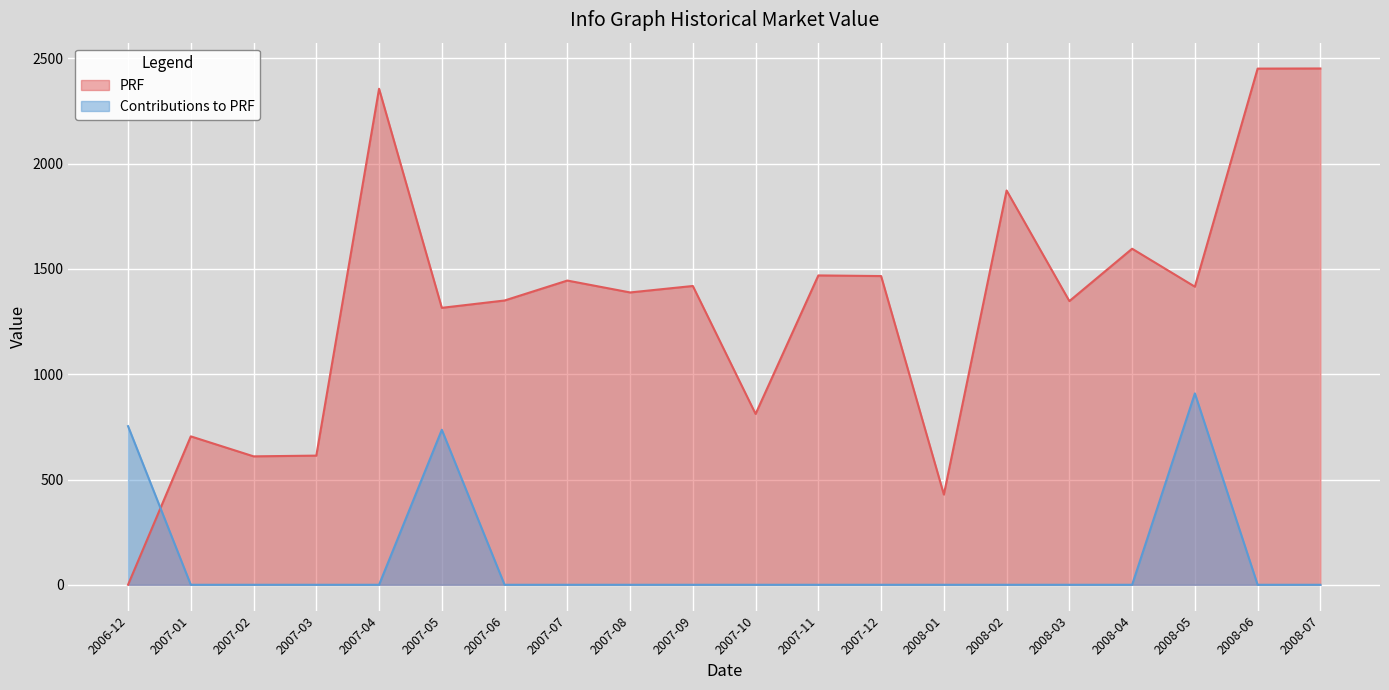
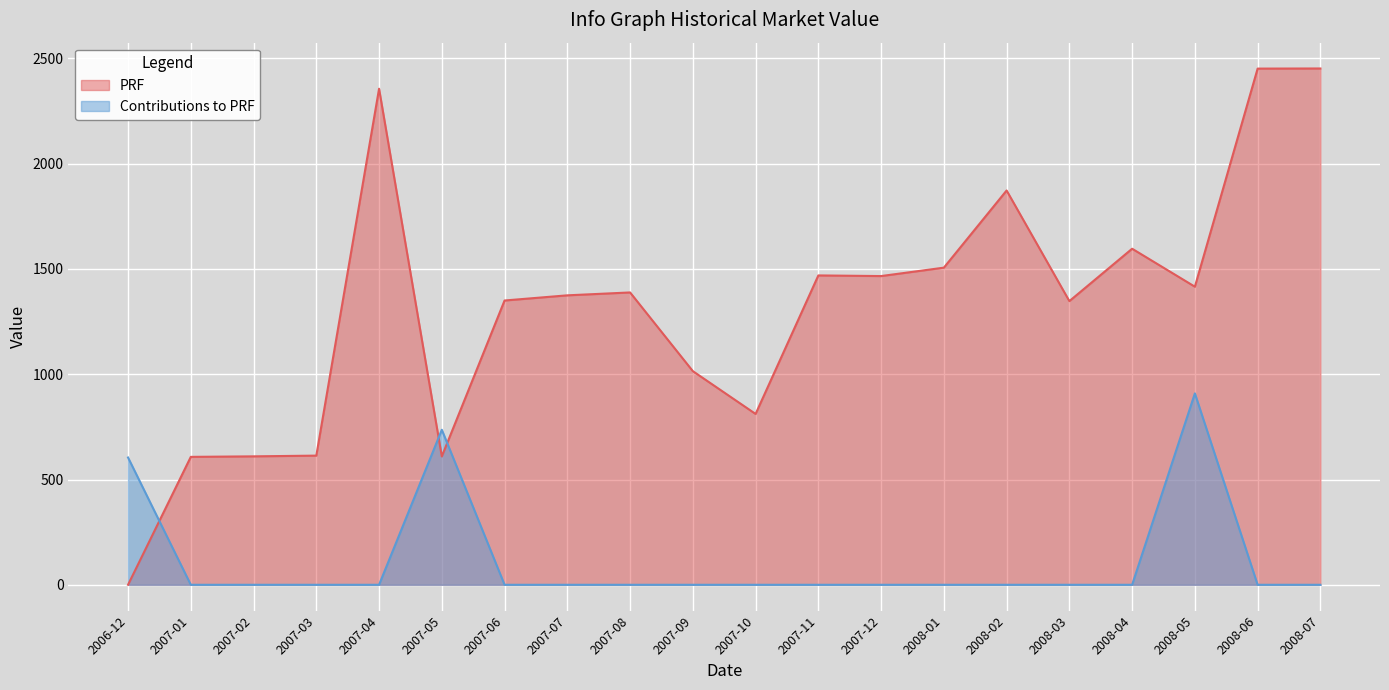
  {
    "PRF": {
      "2006-12": 0,
-     "2007-01": 700,
+     "2007-01": 610,
      "2007-02": 610,
      "2007-03": 610,
      "2007-04": 2360,
-     "2007-05": 1320,
+     "2007-05": 610,
      "2007-06": 1350,
-     "2007-07": 1450,
+     "2007-07": 1370,
      "2007-08": 1390,
-     "2007-09": 1420,
+     "2007-09": 1010,
      "2007-10": 810,
      "2007-11": 1470,
      "2007-12": 1470,
-     "2008-01": 430,
+     "2008-01": 1510,
      "2008-02": 1870,
      "2008-03": 1350,
      "2008-04": 1600,
      "2008-05": 1420,
      "2008-06": 2450,
      "2008-07": 2450
    },
    "Contributions to PRF": {
-     "2006-12": 750,
+     "2006-12": 600,
      "2007-01": 0,
      "2007-02": 0,
      "2007-03": 0,
      "2007-04": 0,
      "2007-05": 740,
      "2007-06": 0,
      "2007-07": 0,
      "2007-08": 0,
      "2007-09": 0,
      "2007-10": 0,
      "2007-11": 0,
      "2007-12": 0,
      "2008-01": 0,
      "2008-02": 0,
      "2008-03": 0,
      "2008-04": 0,
      "2008-05": 910,
      "2008-06": 0,
      "2008-07": 0
    }
  }
